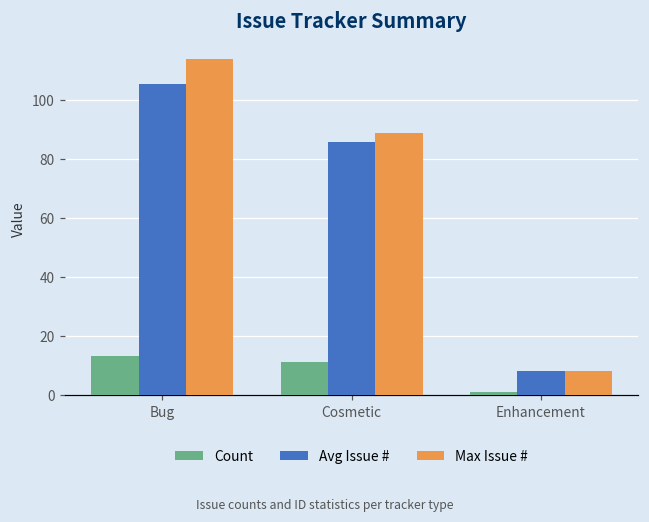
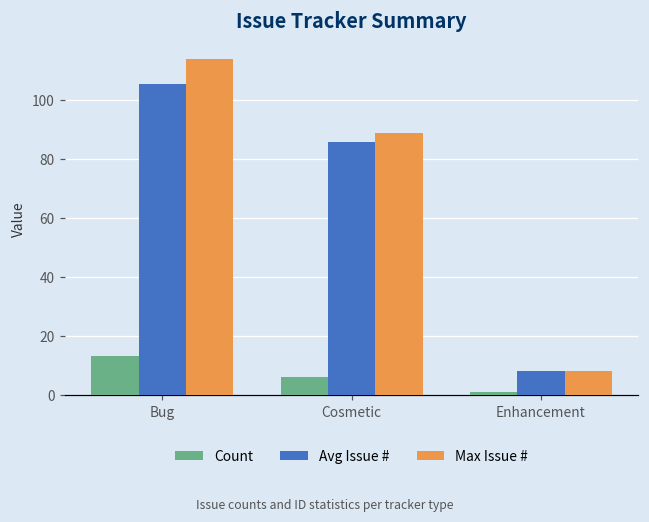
  {
    "Count": {
      "Bug": 13,
-     "Cosmetic": 11,
+     "Cosmetic": 6,
      "Enhancement": 1
    },
    "Avg Issue #": {
      "Bug": 106,
      "Cosmetic": 86,
      "Enhancement": 8
    },
    "Max Issue #": {
      "Bug": 114,
      "Cosmetic": 89,
      "Enhancement": 8
    }
  }
